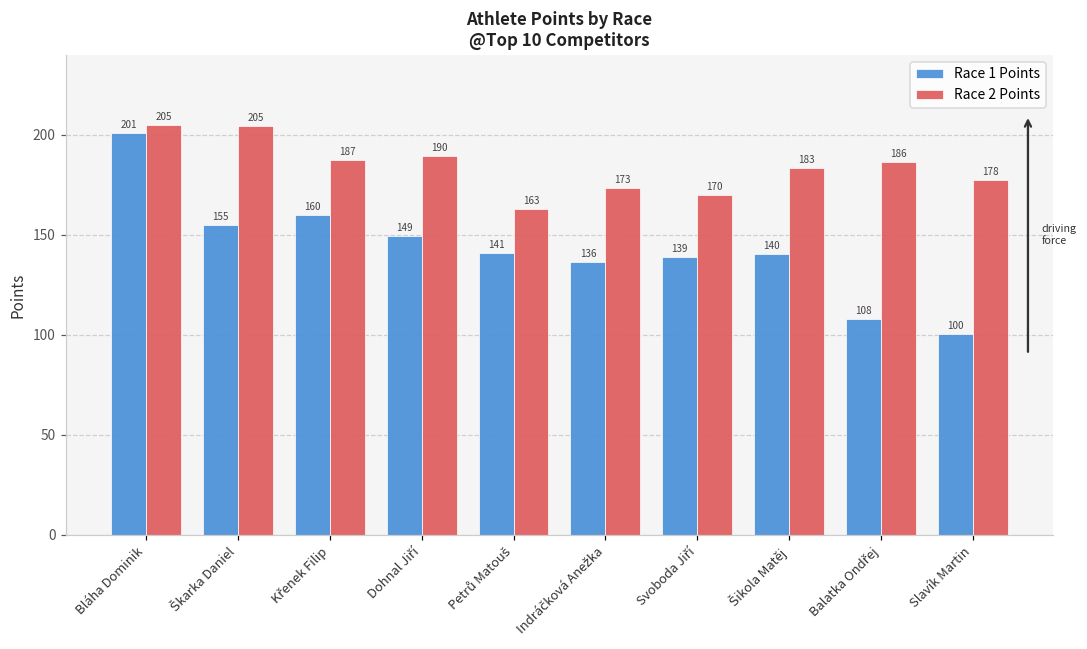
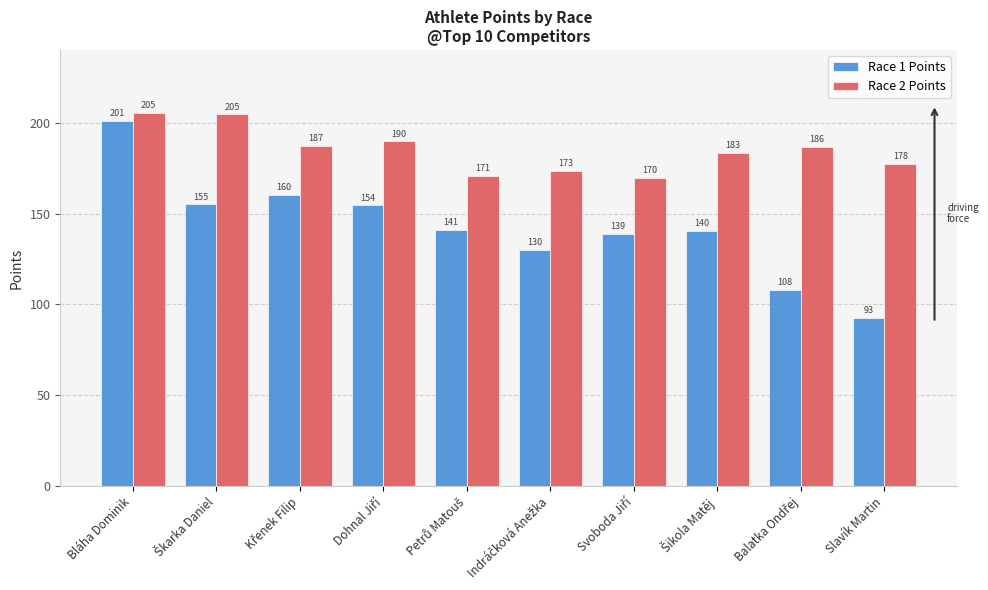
  {
    "Race 1 Points": {
      "Bláha Dominik": 201,
      "Škarka Daniel": 155,
      "Křenek Filip": 160,
-     "Dohnal Jiří": 149,
+     "Dohnal Jiří": 154,
      "Petrů Matouš": 141,
-     "Indráčková Anežka": 136,
+     "Indráčková Anežka": 130,
      "Svoboda Jiří": 139,
      "Šikola Matěj": 140,
      "Balatka Ondřej": 108,
-     "Slavík Martin": 100
+     "Slavík Martin": 93
    },
    "Race 2 Points": {
      "Bláha Dominik": 205,
      "Škarka Daniel": 205,
      "Křenek Filip": 187,
      "Dohnal Jiří": 190,
-     "Petrů Matouš": 163,
+     "Petrů Matouš": 171,
      "Indráčková Anežka": 173,
      "Svoboda Jiří": 170,
      "Šikola Matěj": 183,
      "Balatka Ondřej": 186,
      "Slavík Martin": 178
    }
  }
